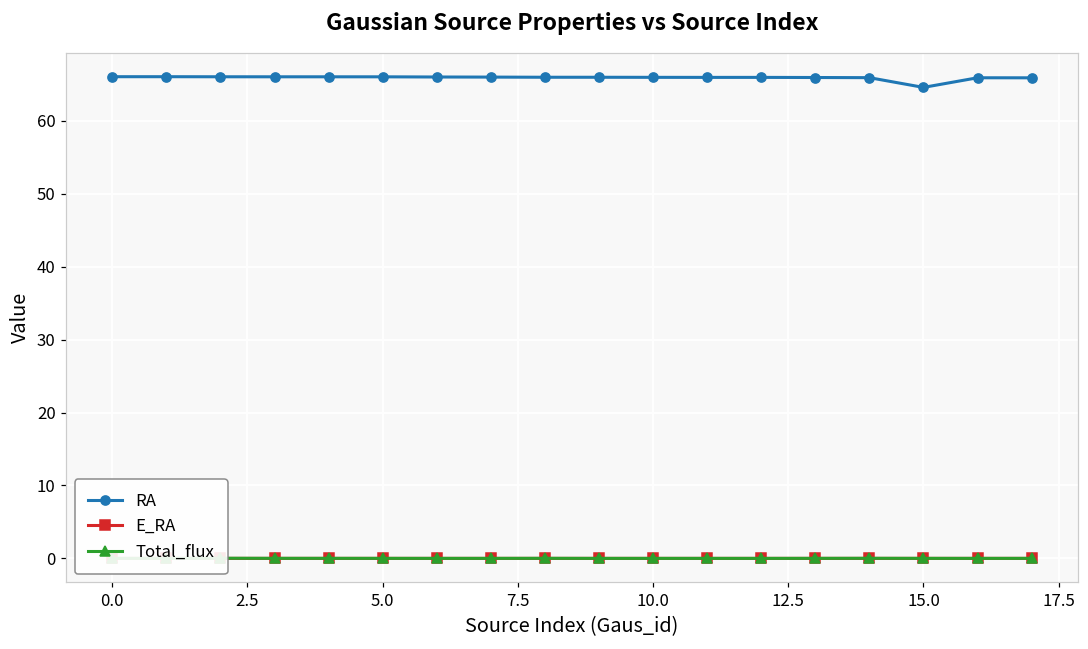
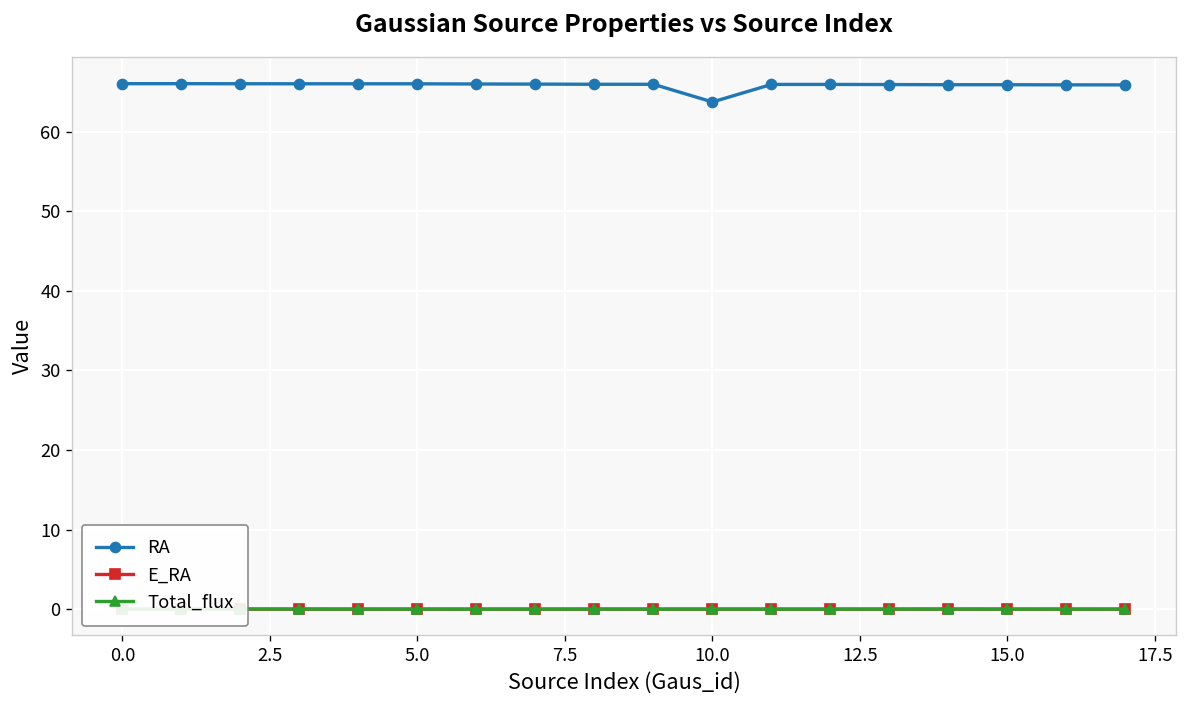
  {
    "RA": {
      "0.0": 66,
      "5.0": 66,
-     "10.0": 66,
-     "15.0": 65
+     "10.0": 64,
+     "15.0": 66
    },
    "Total_flux": {
      "5.0": 0,
      "10.0": 0,
      "15.0": 0
    }
  }
